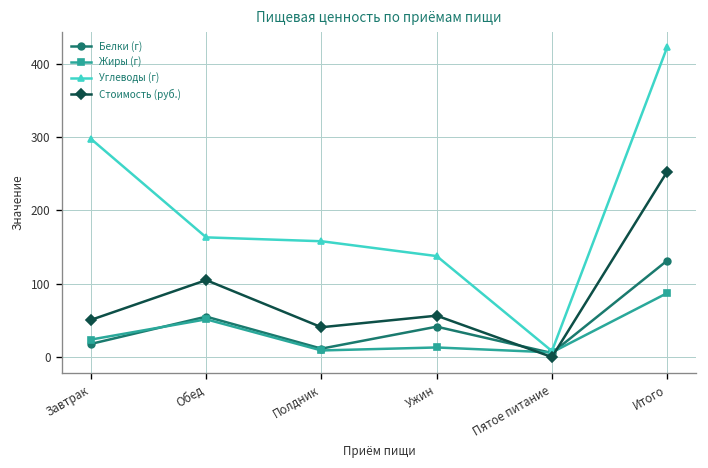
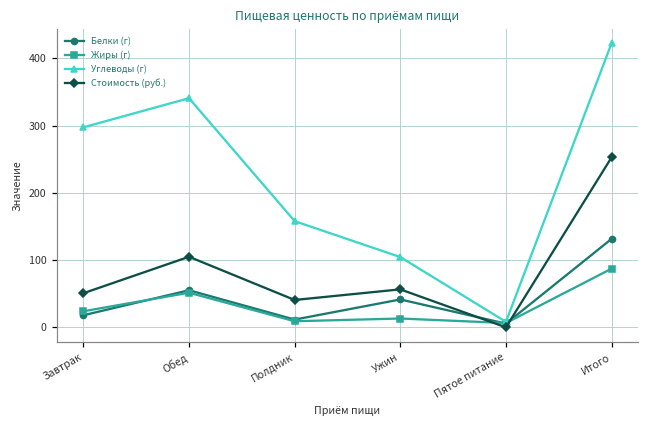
  {
    "Жиры (г)": {
      "Завтрак": 20,
      "Ужин": 10,
      "Итого": 90
    },
    "Углеводы (г)": {
      "Завтрак": 300,
-     "Обед": 160,
+     "Обед": 340,
      "Полдник": 160,
-     "Ужин": 140,
+     "Ужин": 100,
      "Итого": 420
    }
  }
